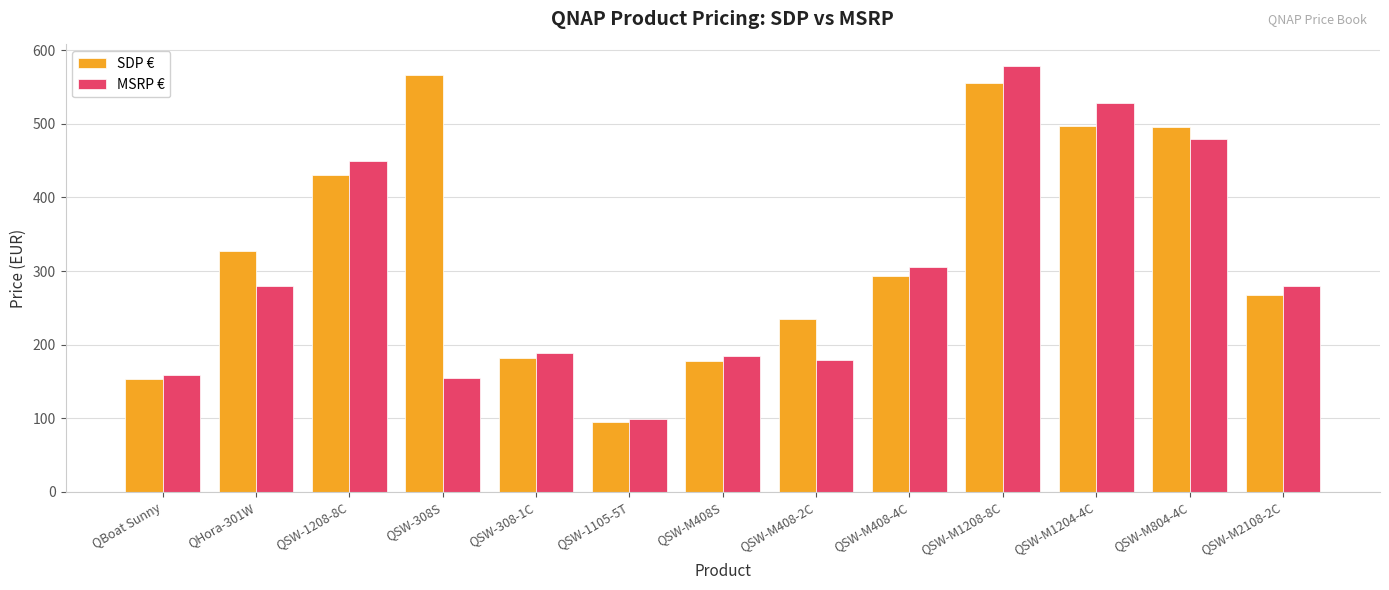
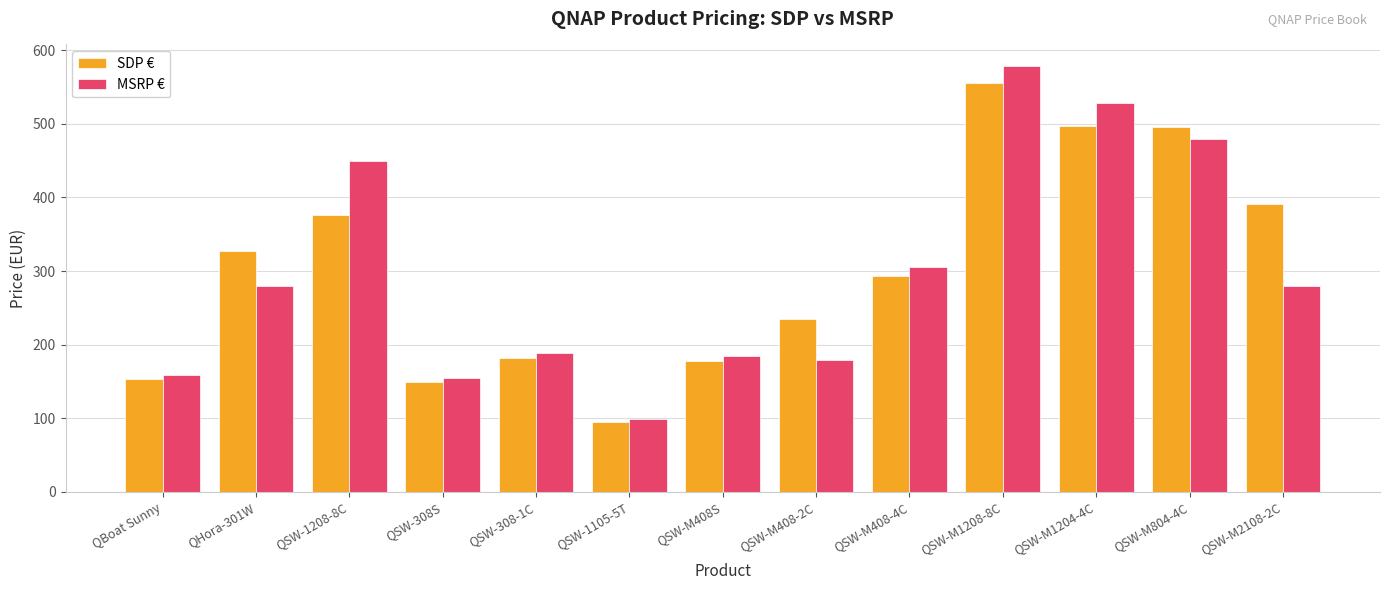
  {
    "SDP €": {
      "QBoat Sunny": 150,
      "QHora-301W": 330,
-     "QSW-1208-8C": 430,
-     "QSW-308S": 570,
+     "QSW-1208-8C": 380,
+     "QSW-308S": 150,
      "QSW-308-1C": 180,
      "QSW-1105-5T": 100,
      "QSW-M408S": 180,
      "QSW-M408-2C": 240,
      "QSW-M408-4C": 290,
      "QSW-M1208-8C": 560,
      "QSW-M1204-4C": 500,
      "QSW-M804-4C": 500,
-     "QSW-M2108-2C": 270
+     "QSW-M2108-2C": 390
    },
    "MSRP €": {
      "QBoat Sunny": 160,
      "QHora-301W": 280,
      "QSW-1208-8C": 450,
      "QSW-308S": 160,
      "QSW-308-1C": 190,
      "QSW-1105-5T": 100,
      "QSW-M408S": 190,
      "QSW-M408-2C": 180,
      "QSW-M408-4C": 310,
      "QSW-M1208-8C": 580,
      "QSW-M1204-4C": 530,
      "QSW-M804-4C": 480,
      "QSW-M2108-2C": 280
    }
  }
